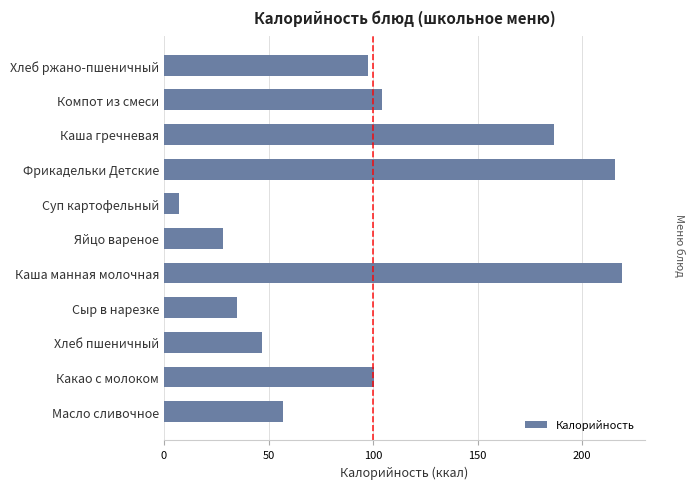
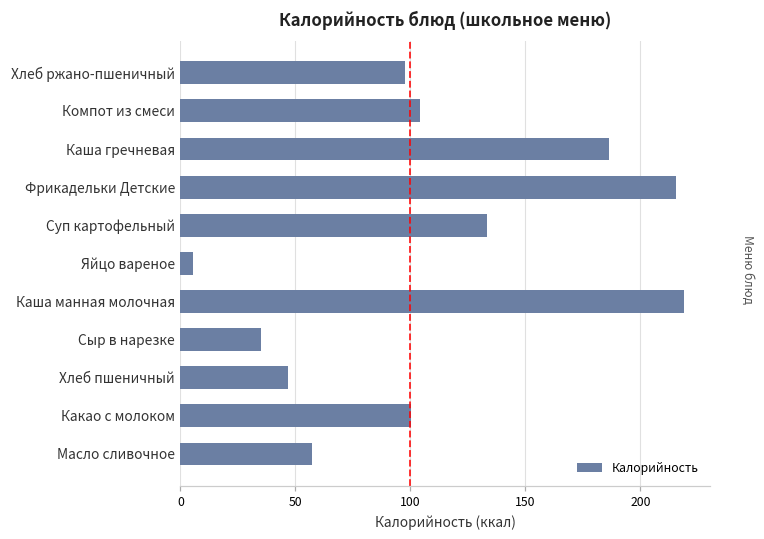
  {
    "Хлеб ржано-пшеничный": 98,
    "Компот из смеси": 104,
    "Каша гречневая": 186,
    "Фрикадельки Детские": 216,
-   "Суп картофельный": 7,
-   "Яйцо вареное": 28,
+   "Суп картофельный": 133,
+   "Яйцо вареное": 6,
    "Каша манная молочная": 219,
    "Сыр в нарезке": 35,
    "Хлеб пшеничный": 47,
    "Какао с молоком": 100,
    "Масло сливочное": 57
  }
